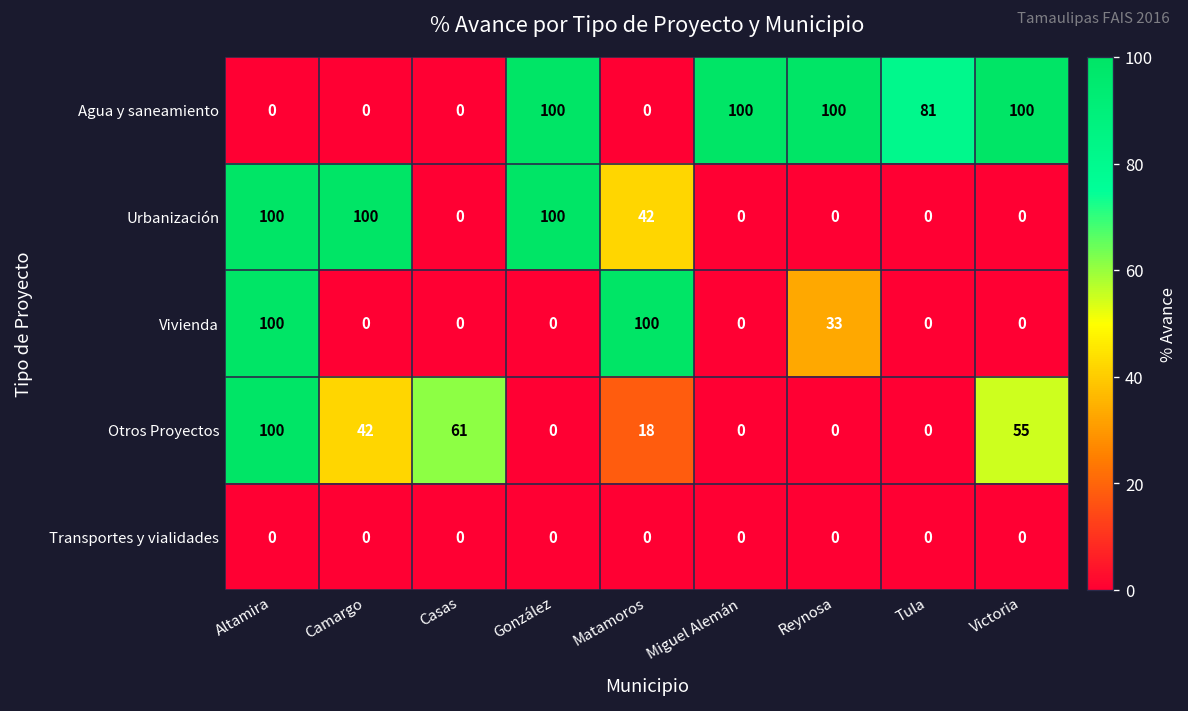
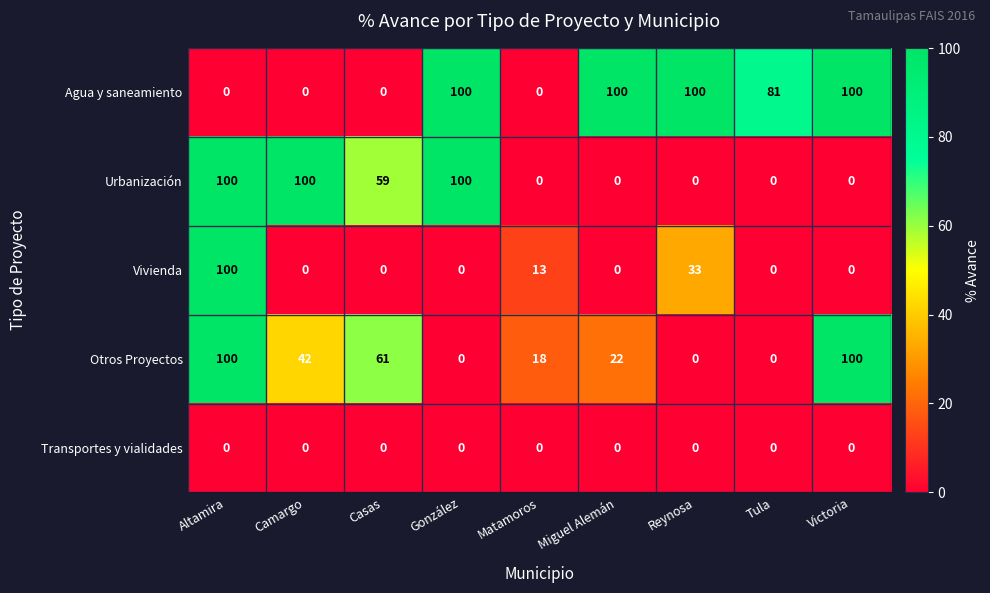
  {
    "Agua y saneamiento": {
      "Altamira": 0,
      "Camargo": 0,
      "Casas": 0,
      "González": 100,
      "Matamoros": 0,
      "Miguel Alemán": 100,
      "Reynosa": 100,
      "Tula": 81,
      "Victoria": 100
    },
    "Urbanización": {
      "Altamira": 100,
      "Camargo": 100,
-     "Casas": 0,
+     "Casas": 59,
      "González": 100,
-     "Matamoros": 42,
+     "Matamoros": 0,
      "Miguel Alemán": 0,
      "Reynosa": 0,
      "Tula": 0,
      "Victoria": 0
    },
    "Vivienda": {
      "Altamira": 100,
      "Camargo": 0,
      "Casas": 0,
      "González": 0,
-     "Matamoros": 100,
+     "Matamoros": 13,
      "Miguel Alemán": 0,
      "Reynosa": 33,
      "Tula": 0,
      "Victoria": 0
    },
    "Otros Proyectos": {
      "Altamira": 100,
      "Camargo": 42,
      "Casas": 61,
      "González": 0,
      "Matamoros": 18,
-     "Miguel Alemán": 0,
+     "Miguel Alemán": 22,
      "Reynosa": 0,
      "Tula": 0,
-     "Victoria": 55
+     "Victoria": 100
    },
    "Transportes y vialidades": {
      "Altamira": 0,
      "Camargo": 0,
      "Casas": 0,
      "González": 0,
      "Matamoros": 0,
      "Miguel Alemán": 0,
      "Reynosa": 0,
      "Tula": 0,
      "Victoria": 0
    }
  }
